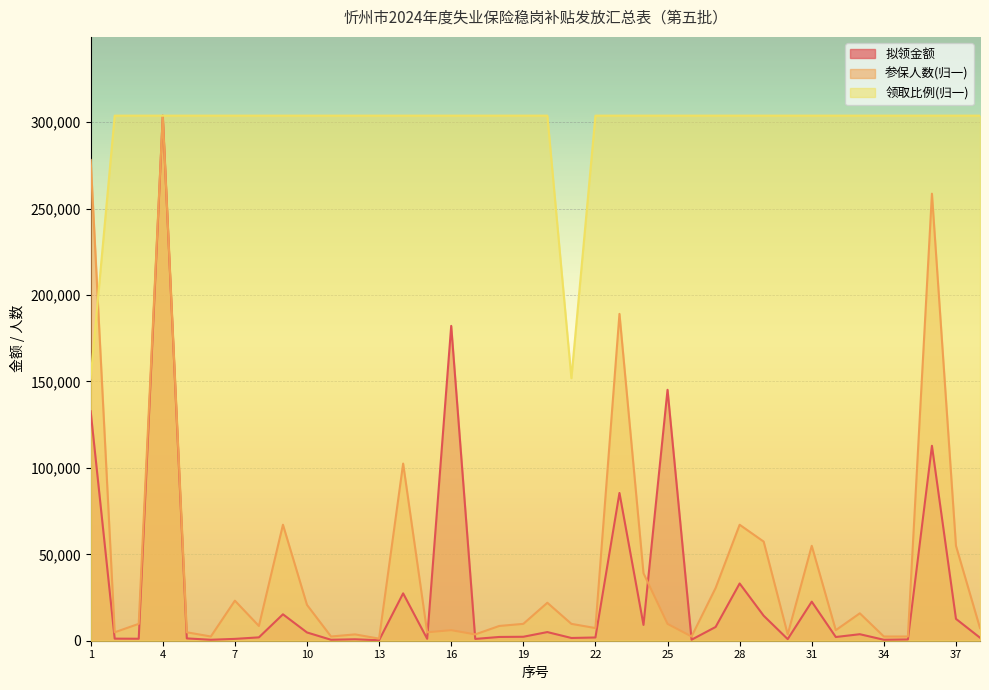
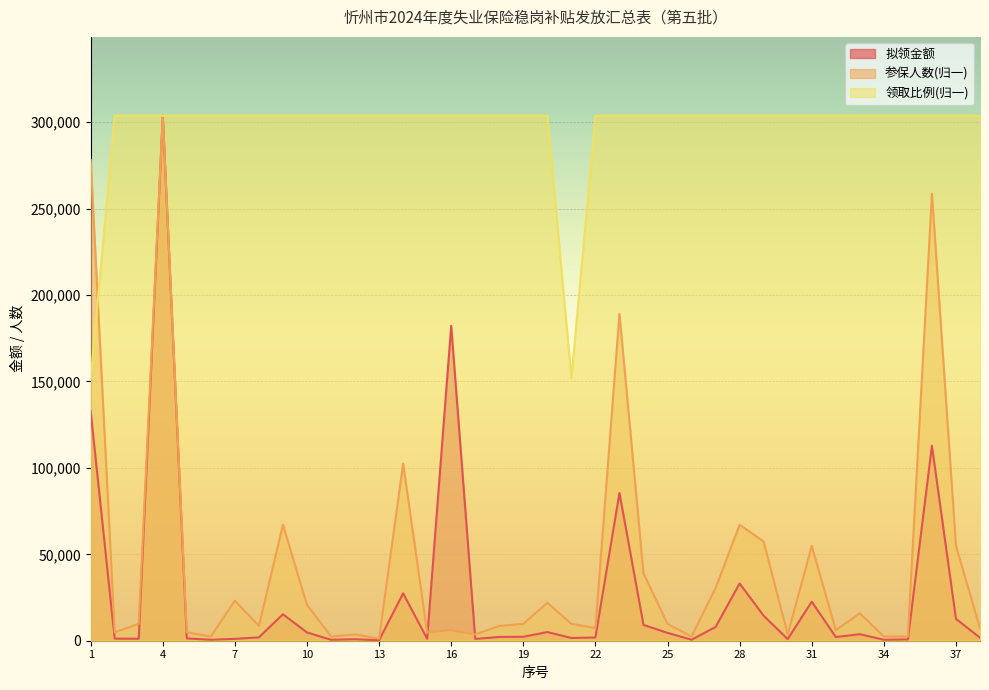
  {
    "拟领金额": {
      "1": "133,000",
      "7": "1,000",
      "10": "5,000",
      "16": "182,000",
      "19": "2,000",
      "22": "2,000",
-     "25": "145,000",
+     "25": "5,000",
      "28": "33,000",
      "31": "23,000",
      "34": "1,000",
      "37": "13,000"
    }
  }
